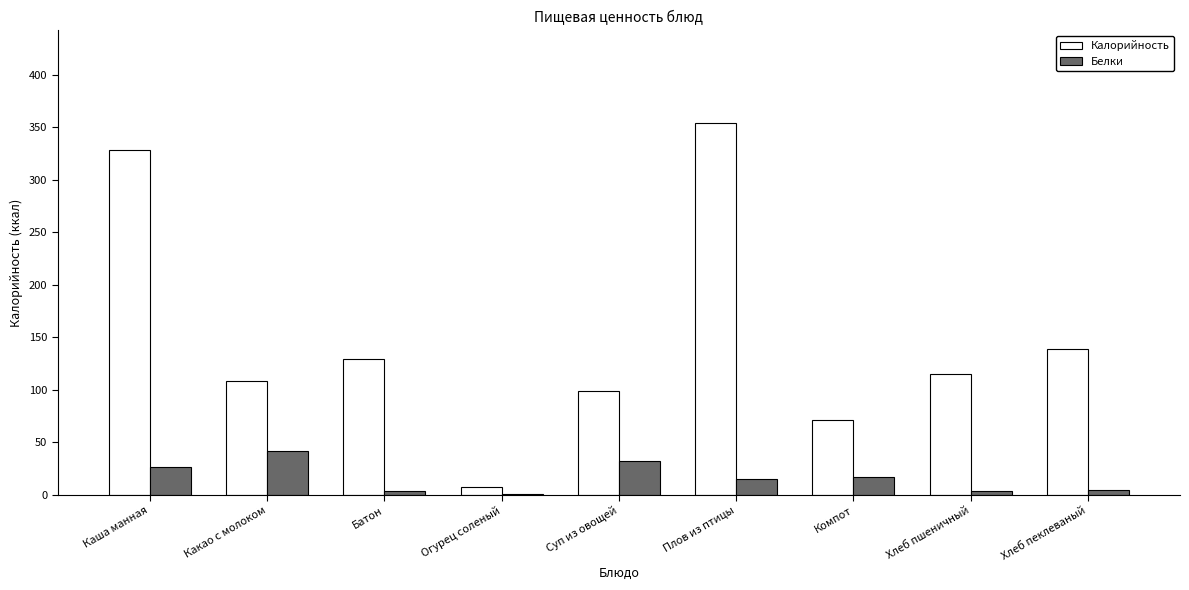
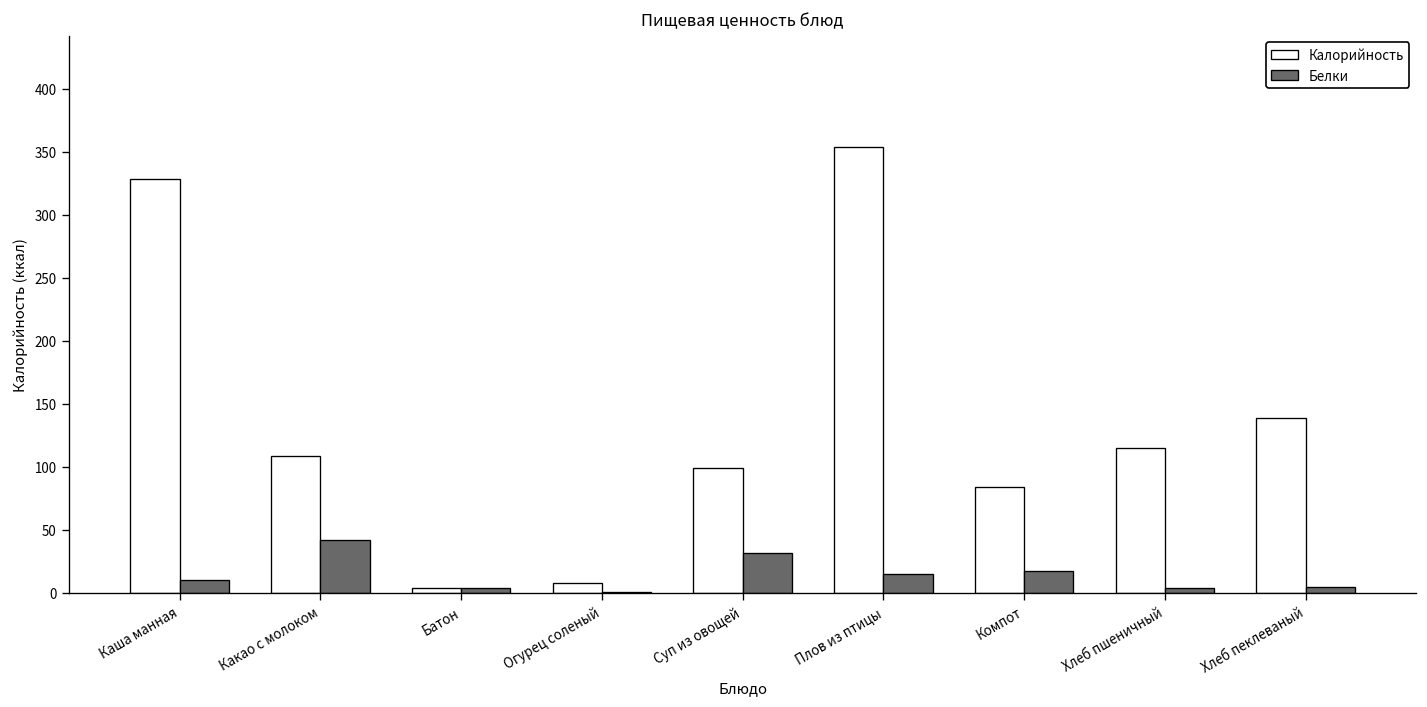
  {
    "Калорийность": {
      "Каша манная": 329,
      "Какао с молоком": 108,
-     "Батон": 130,
+     "Батон": 4,
      "Огурец соленый": 8,
      "Суп из овощей": 99,
      "Плов из птицы": 354,
-     "Компот": 71,
+     "Компот": 84,
      "Хлеб пшеничный": 115,
      "Хлеб пеклеваный": 139
    },
    "Белки": {
-     "Каша манная": 27,
+     "Каша манная": 10,
      "Какао с молоком": 42,
      "Батон": 4,
      "Суп из овощей": 32,
      "Плов из птицы": 15,
      "Компот": 17,
      "Хлеб пшеничный": 4,
      "Хлеб пеклеваный": 5
    }
  }
